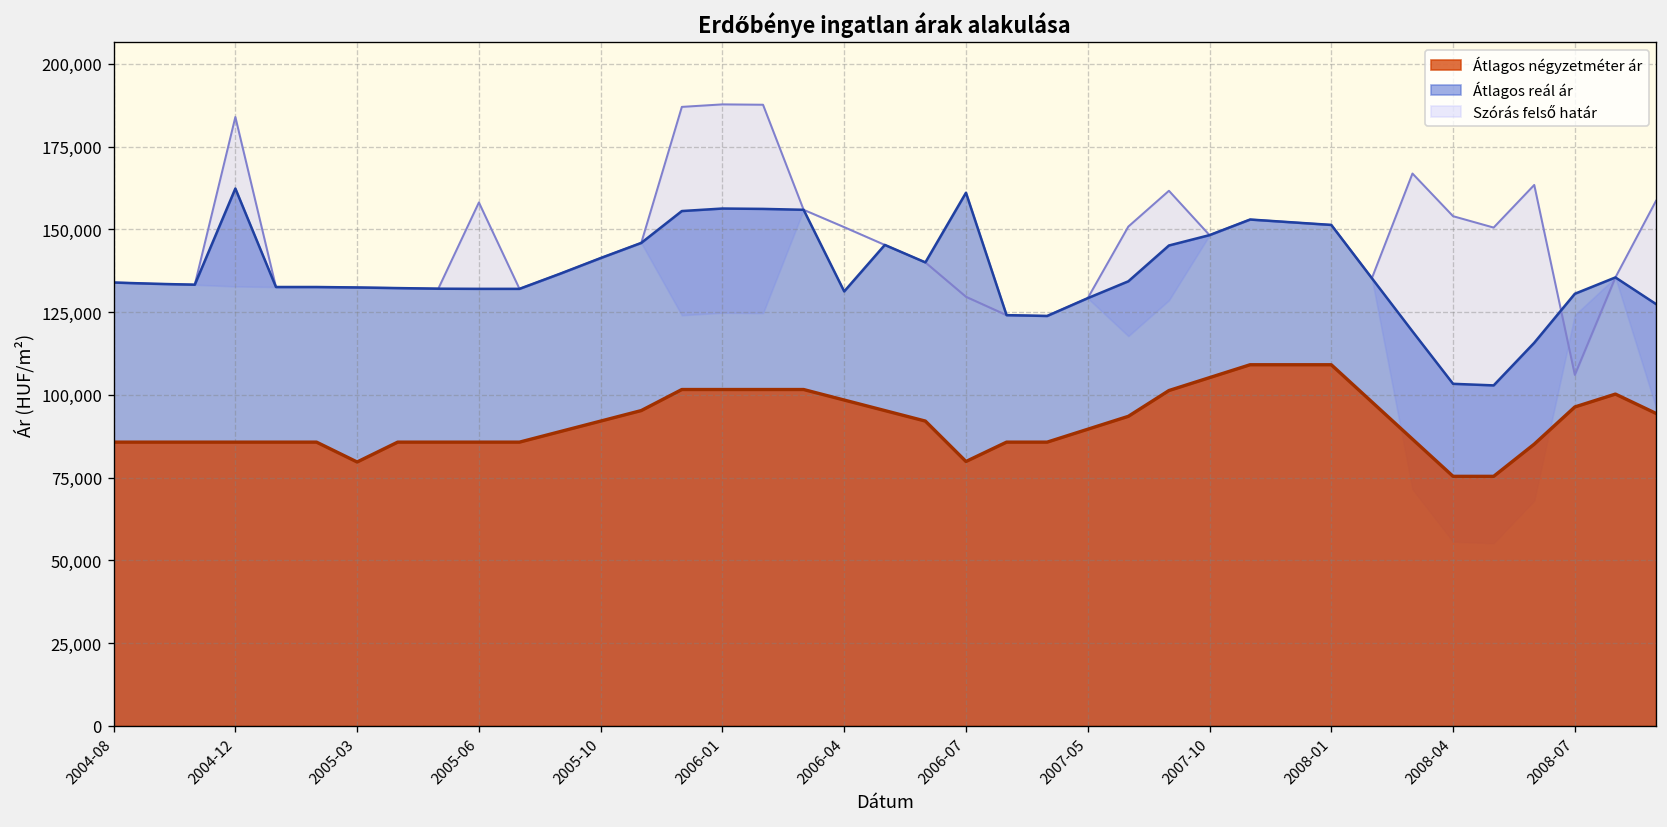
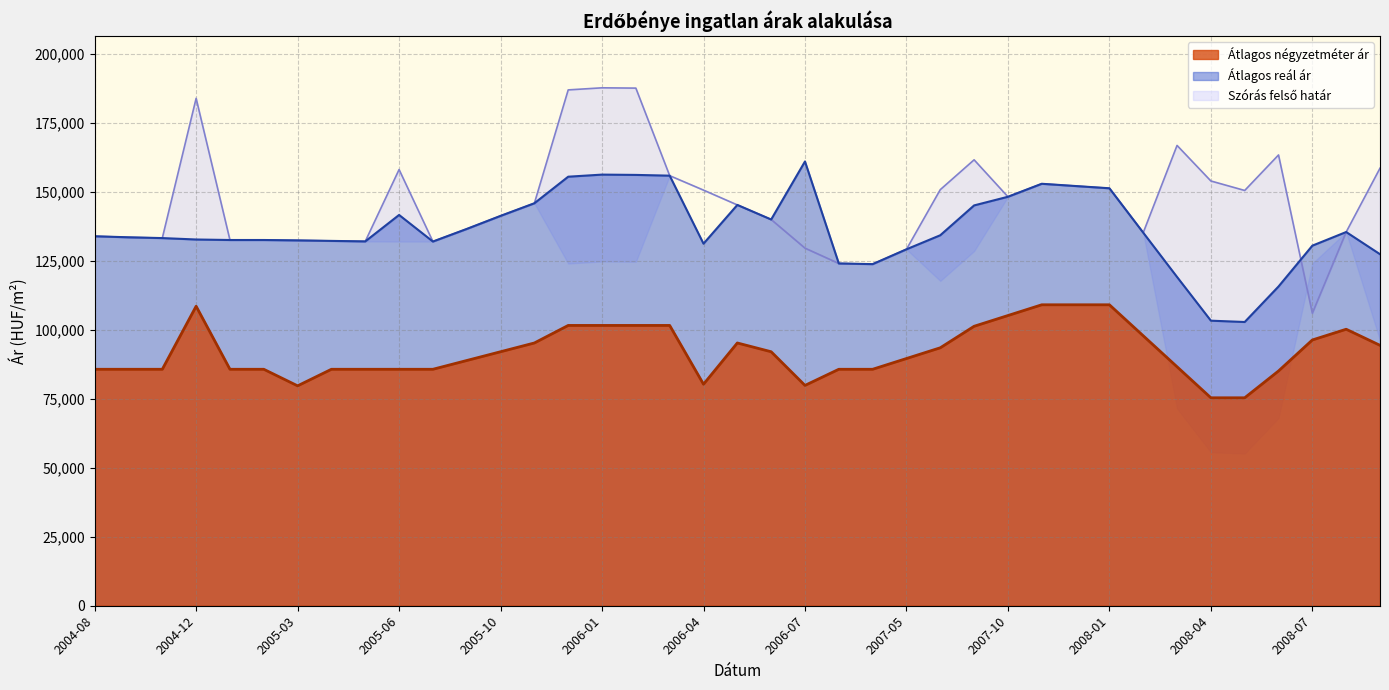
  {
    "Átlagos reál ár": {
-     "2004-12": "162,000",
-     "2005-06": "132,000",
+     "2004-12": "133,000",
+     "2005-06": "142,000",
      "2006-01": "156,000",
      "2006-04": "131,000",
      "2006-07": "161,000",
      "2008-04": "103,000",
      "2008-07": "131,000"
    },
    "Átlagos négyzetméter ár": {
      "2004-08": "86,000",
-     "2004-12": "86,000",
+     "2004-12": "109,000",
      "2005-03": "80,000",
      "2005-06": "86,000",
      "2005-10": "92,000",
      "2006-01": "102,000",
-     "2006-04": "98,000",
+     "2006-04": "80,000",
      "2006-07": "80,000",
      "2007-05": "90,000",
      "2007-10": "105,000",
      "2008-01": "109,000",
      "2008-04": "75,000",
      "2008-07": "96,000"
    }
  }
